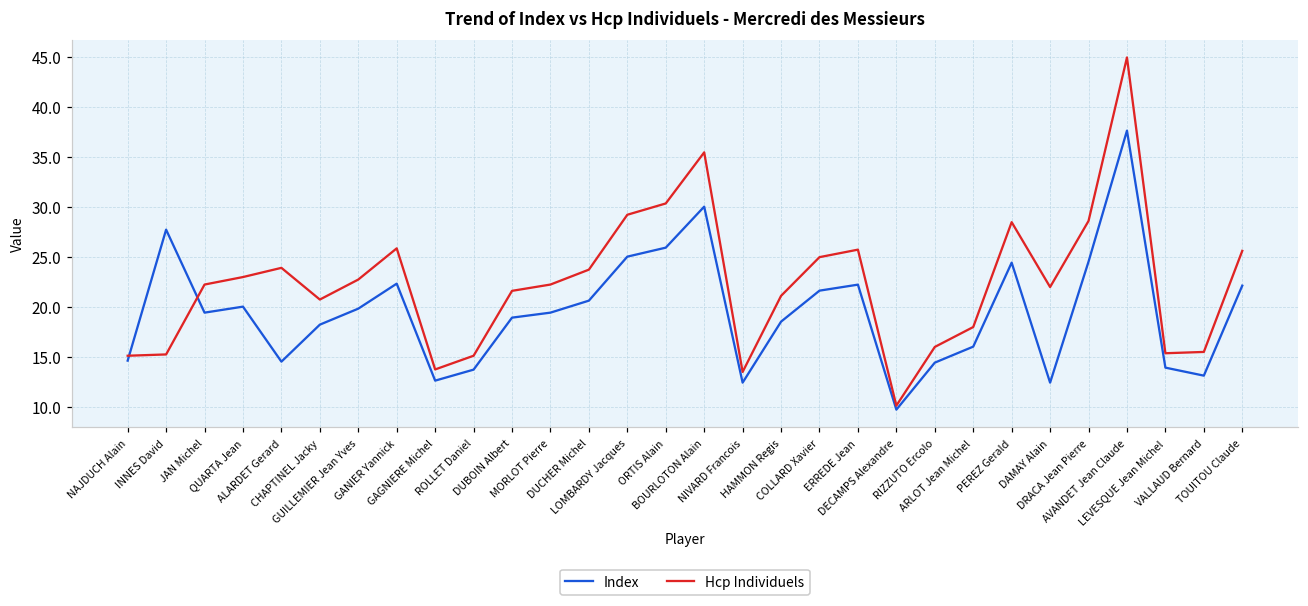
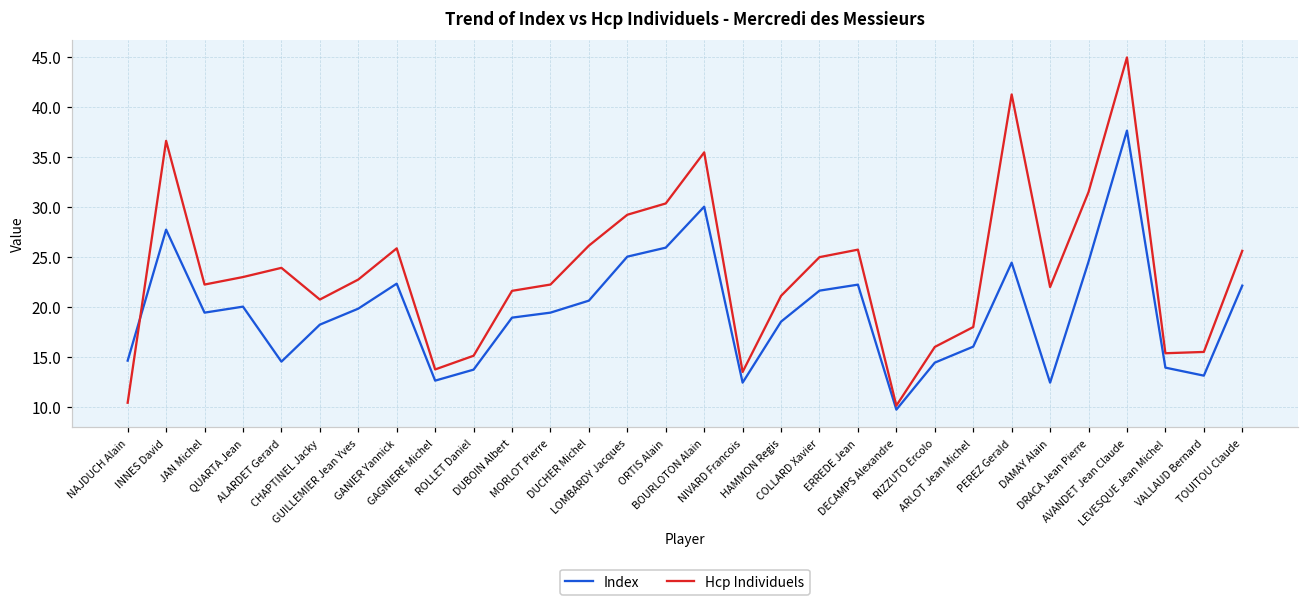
  {
    "Index": {
      "NAJDUCH Alain": 15,
      "INNES David": 28,
      "JAN Michel": 19,
      "QUARTA Jean": 20,
      "ALARDET Gerard": 15,
      "CHAPTINEL Jacky": 18,
      "GUILLEMIER Jean Yves": 20,
      "GANIER Yannick": 22,
      "GAGNIERE Michel": 13,
      "ROLLET Daniel": 14,
      "DUBOIN Albert": 19,
      "MORLOT Pierre": 19,
      "DUCHER Michel": 21,
      "LOMBARDY Jacques": 25,
      "ORTIS Alain": 26,
      "BOURLOTON Alain": 30,
      "NIVARD Francois": 12,
      "HAMMON Regis": 19,
      "COLLARD Xavier": 22,
      "ERREDE Jean": 22,
      "DECAMPS Alexandre": 10,
      "RIZZUTO Ercolo": 14,
      "ARLOT Jean Michel": 16,
      "PEREZ Gerald": 24,
      "DAMAY Alain": 12,
      "DRACA Jean Pierre": 25,
      "AVANDET Jean Claude": 38,
      "LEVESQUE Jean Michel": 14,
      "VALLAUD Bernard": 13,
      "TOUITOU Claude": 22
    },
    "Hcp Individuels": {
-     "NAJDUCH Alain": 15,
-     "INNES David": 15,
+     "NAJDUCH Alain": 10,
+     "INNES David": 37,
      "JAN Michel": 22,
      "QUARTA Jean": 23,
      "ALARDET Gerard": 24,
      "CHAPTINEL Jacky": 21,
      "GUILLEMIER Jean Yves": 23,
      "GANIER Yannick": 26,
      "GAGNIERE Michel": 14,
      "ROLLET Daniel": 15,
      "DUBOIN Albert": 22,
      "MORLOT Pierre": 22,
-     "DUCHER Michel": 24,
+     "DUCHER Michel": 26,
      "LOMBARDY Jacques": 29,
      "ORTIS Alain": 30,
      "BOURLOTON Alain": 35,
      "NIVARD Francois": 13,
      "HAMMON Regis": 21,
      "COLLARD Xavier": 25,
      "ERREDE Jean": 26,
      "DECAMPS Alexandre": 10,
      "RIZZUTO Ercolo": 16,
      "ARLOT Jean Michel": 18,
-     "PEREZ Gerald": 28,
+     "PEREZ Gerald": 41,
      "DAMAY Alain": 22,
-     "DRACA Jean Pierre": 29,
+     "DRACA Jean Pierre": 31,
      "AVANDET Jean Claude": 45,
      "LEVESQUE Jean Michel": 15,
      "VALLAUD Bernard": 15,
      "TOUITOU Claude": 26
    }
  }
